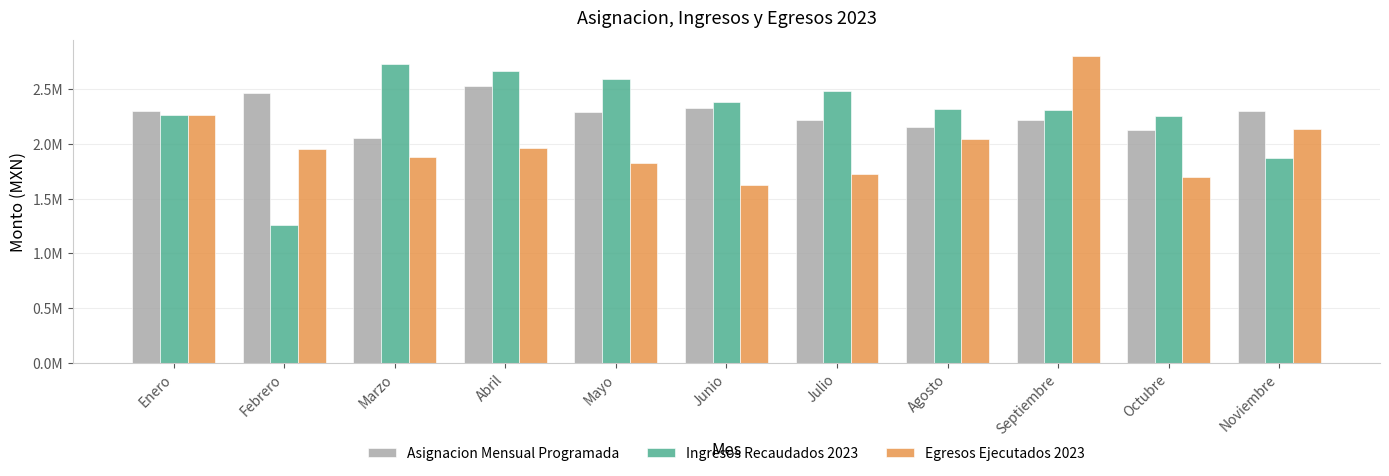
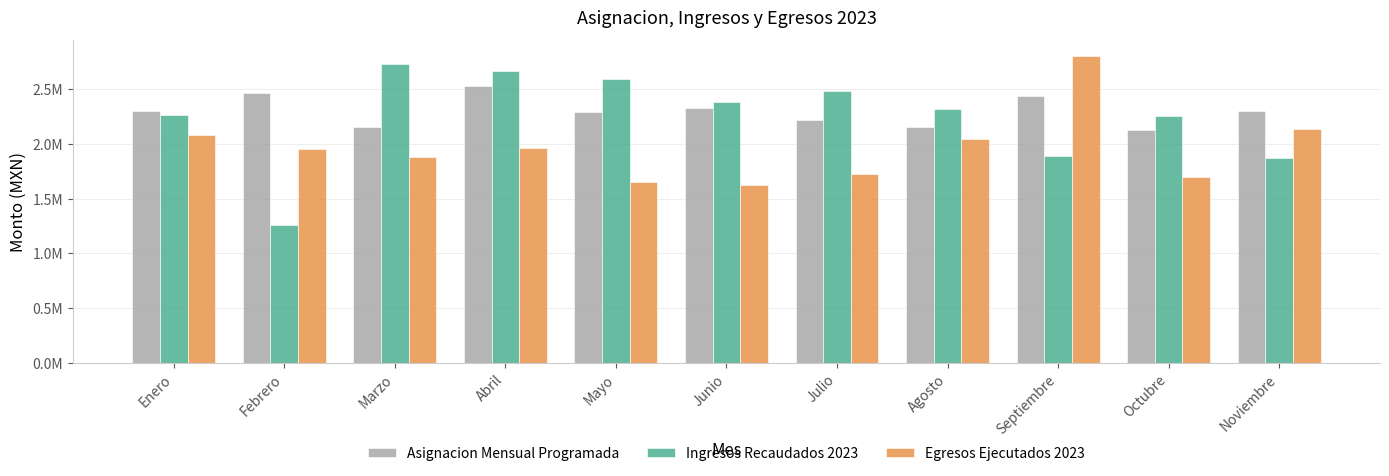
  {
    "Asignacion Mensual Programada": {
      "Enero": 2300000,
      "Febrero": 2470000,
-     "Marzo": 2060000,
+     "Marzo": 2160000,
      "Abril": 2530000,
      "Mayo": 2300000,
      "Junio": 2330000,
      "Julio": 2220000,
      "Agosto": 2160000,
-     "Septiembre": 2220000,
+     "Septiembre": 2440000,
      "Octubre": 2130000,
      "Noviembre": 2300000
    },
    "Ingresos Recaudados 2023": {
      "Enero": 2270000,
      "Febrero": 1260000,
      "Marzo": 2730000,
      "Abril": 2660000,
      "Mayo": 2600000,
      "Junio": 2390000,
      "Julio": 2490000,
      "Agosto": 2320000,
-     "Septiembre": 2310000,
+     "Septiembre": 1890000,
      "Octubre": 2260000,
      "Noviembre": 1880000
    },
    "Egresos Ejecutados 2023": {
-     "Enero": 2270000,
+     "Enero": 2080000,
      "Febrero": 1950000,
      "Marzo": 1880000,
      "Abril": 1960000,
-     "Mayo": 1820000,
+     "Mayo": 1660000,
      "Junio": 1630000,
      "Julio": 1720000,
      "Agosto": 2050000,
      "Septiembre": 2810000,
      "Octubre": 1700000,
      "Noviembre": 2140000
    }
  }
